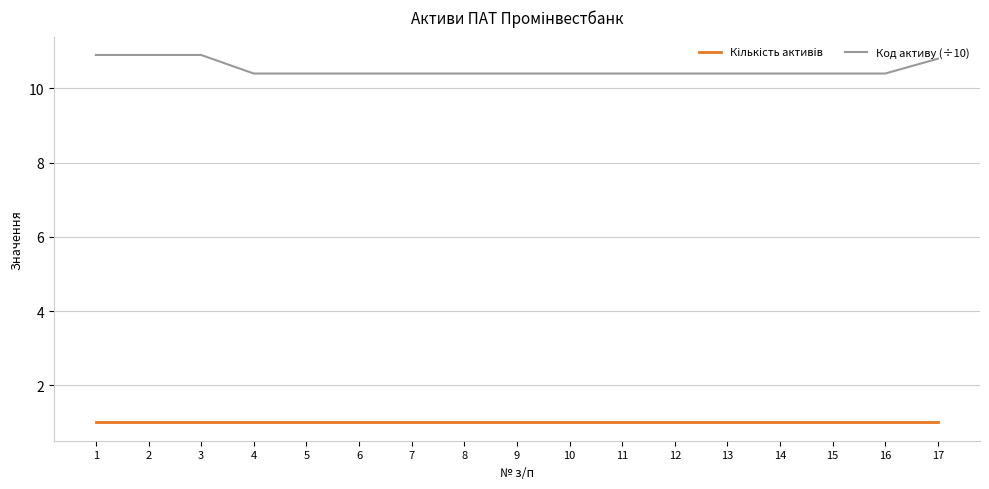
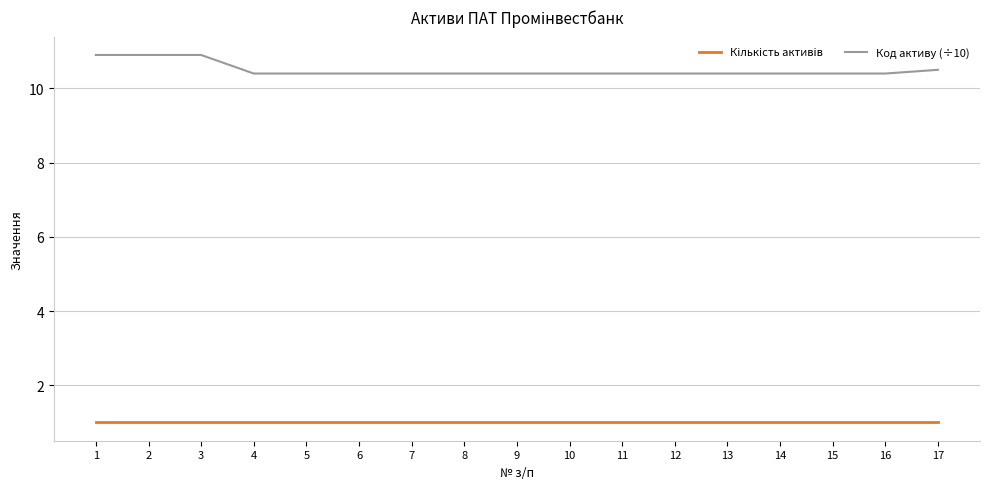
  {
    "Кількість активів": {
      "1": 1.0,
      "2": 1.0,
      "3": 1.0,
      "4": 1.0,
      "5": 1.0,
      "6": 1.0,
      "7": 1.0,
      "8": 1.0,
      "9": 1.0,
      "10": 1.0,
      "11": 1.0,
      "12": 1.0,
      "13": 1.0,
      "14": 1.0,
      "15": 1.0,
      "16": 1.0,
      "17": 1.0
    },
    "Код активу (÷10)": {
      "1": 10.9,
      "2": 10.9,
      "3": 10.9,
      "4": 10.4,
      "5": 10.4,
      "6": 10.4,
      "7": 10.4,
      "8": 10.4,
      "9": 10.4,
      "10": 10.4,
      "11": 10.4,
      "12": 10.4,
      "13": 10.4,
      "14": 10.4,
      "15": 10.4,
      "16": 10.4,
-     "17": 10.8
+     "17": 10.5
    }
  }
